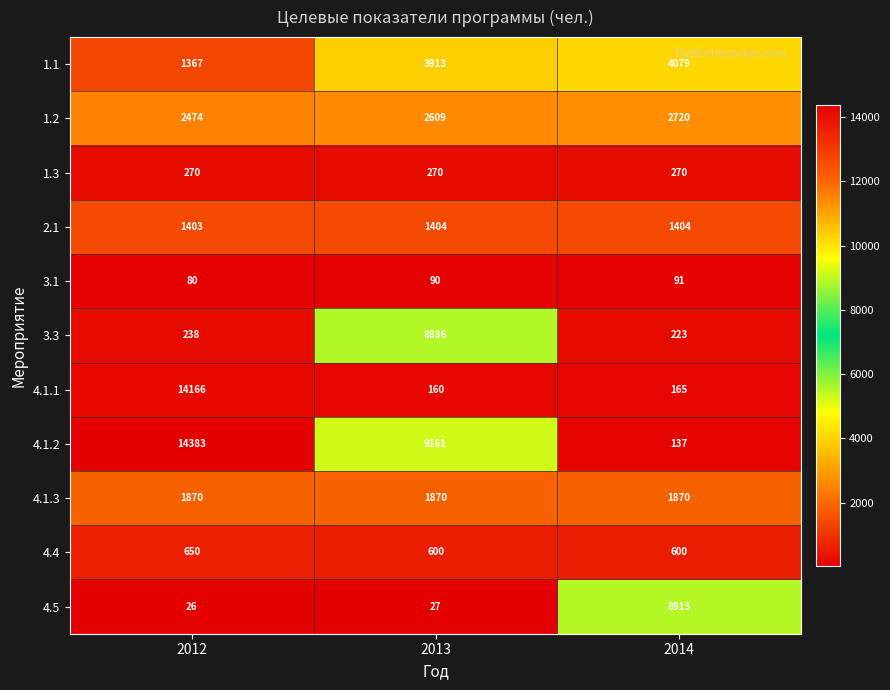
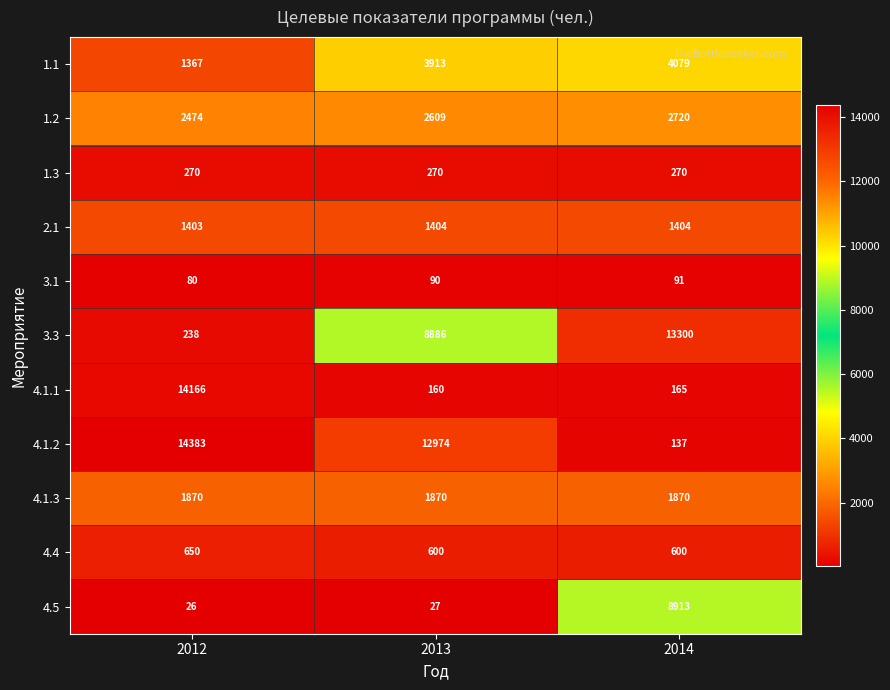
  {
    "1.1": {
      "2012": 1367,
      "2013": 3913
    },
    "1.2": {
      "2012": 2474,
      "2013": 2609,
      "2014": 2720
    },
    "1.3": {
      "2012": 270,
      "2013": 270,
      "2014": 270
    },
    "2.1": {
      "2012": 1403,
      "2013": 1404,
      "2014": 1404
    },
    "3.1": {
      "2012": 80,
      "2013": 90,
      "2014": 91
    },
    "3.3": {
      "2012": 238,
      "2013": 8886,
-     "2014": 223
+     "2014": 13300
    },
    "4.1.1": {
      "2012": 14166,
      "2013": 160,
      "2014": 165
    },
    "4.1.2": {
      "2012": 14383,
-     "2013": 9161,
+     "2013": 12974,
      "2014": 137
    },
    "4.1.3": {
      "2012": 1870,
      "2013": 1870,
      "2014": 1870
    },
    "4.4": {
      "2012": 650,
      "2013": 600,
      "2014": 600
    },
    "4.5": {
      "2012": 26,
      "2013": 27,
      "2014": 8913
    }
  }
